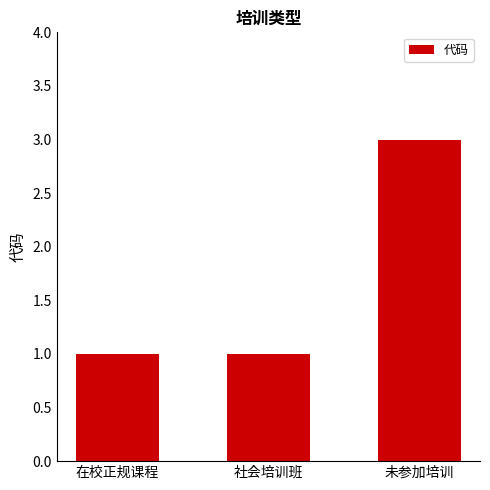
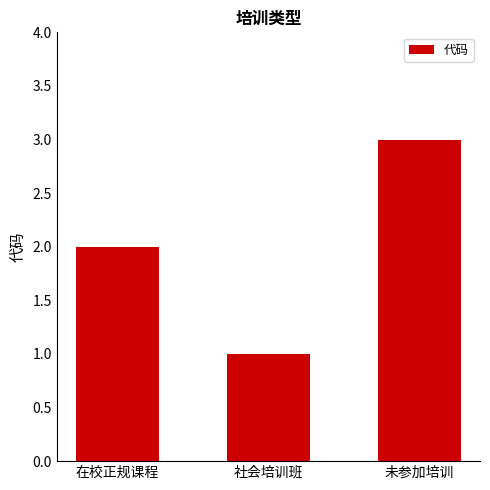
  {
-   "在校正规课程": 1,
+   "在校正规课程": 2,
    "社会培训班": 1,
    "未参加培训": 3
  }
